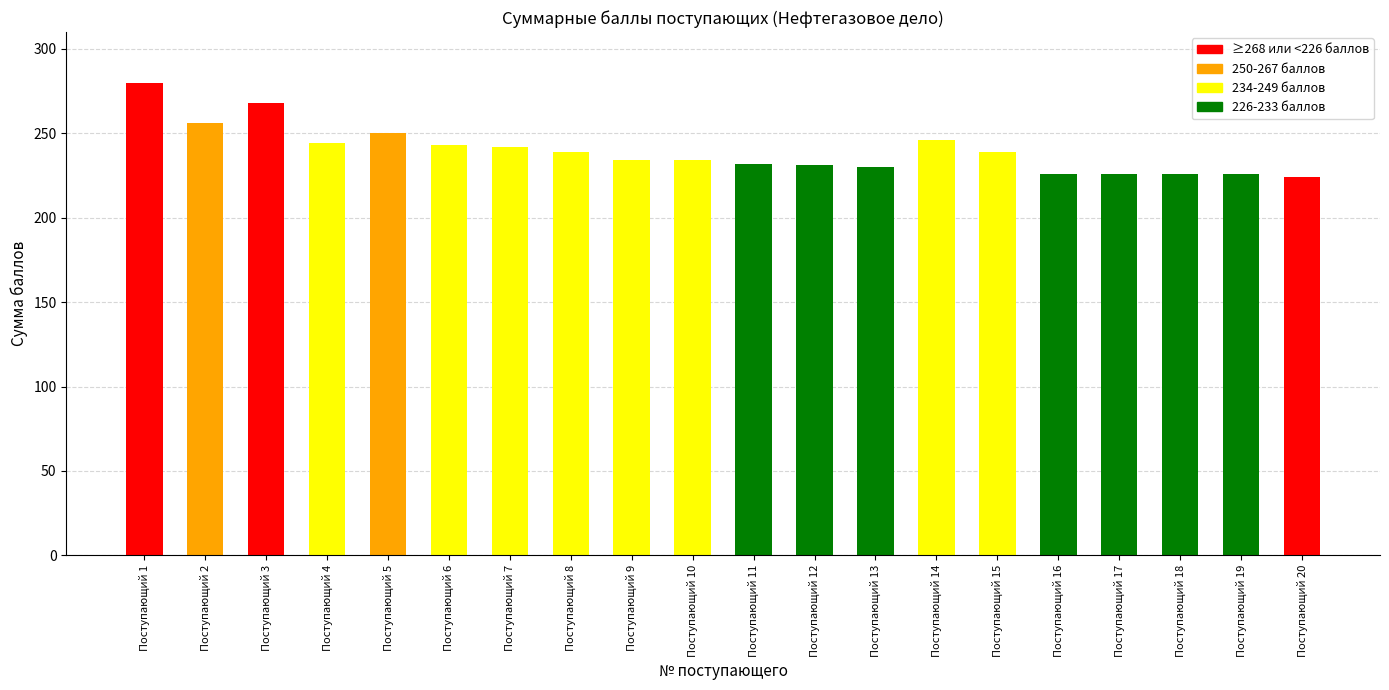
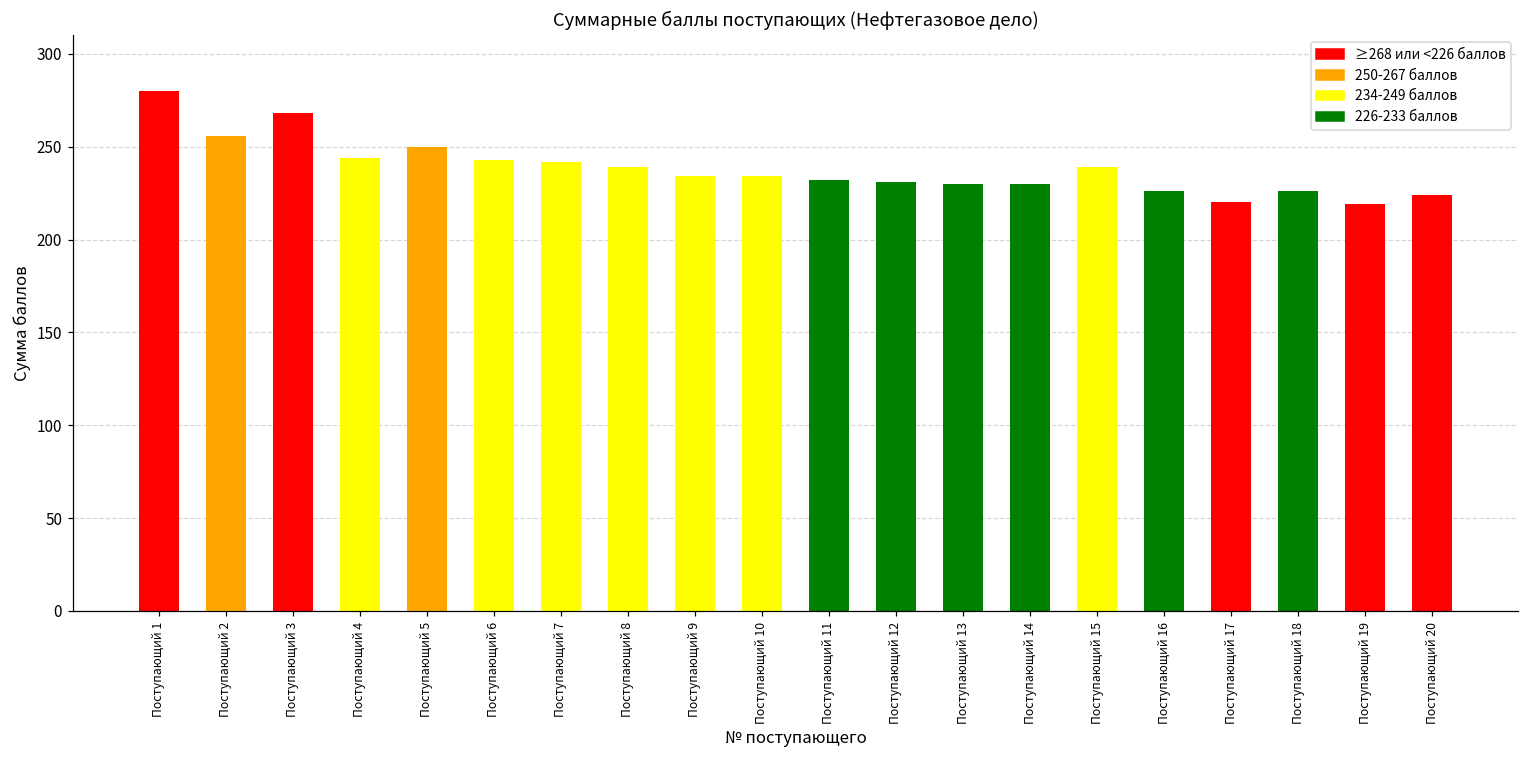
  {
    "Поступающий 1": 280,
    "Поступающий 2": 256,
    "Поступающий 3": 268,
    "Поступающий 4": 244,
    "Поступающий 5": 250,
    "Поступающий 6": 243,
    "Поступающий 7": 242,
    "Поступающий 8": 239,
    "Поступающий 9": 234,
    "Поступающий 10": 234,
    "Поступающий 11": 232,
    "Поступающий 12": 231,
    "Поступающий 13": 230,
-   "Поступающий 14": 246,
+   "Поступающий 14": 230,
    "Поступающий 15": 239,
    "Поступающий 16": 226,
-   "Поступающий 17": 226,
+   "Поступающий 17": 220,
    "Поступающий 18": 226,
-   "Поступающий 19": 226,
+   "Поступающий 19": 219,
    "Поступающий 20": 224
  }
